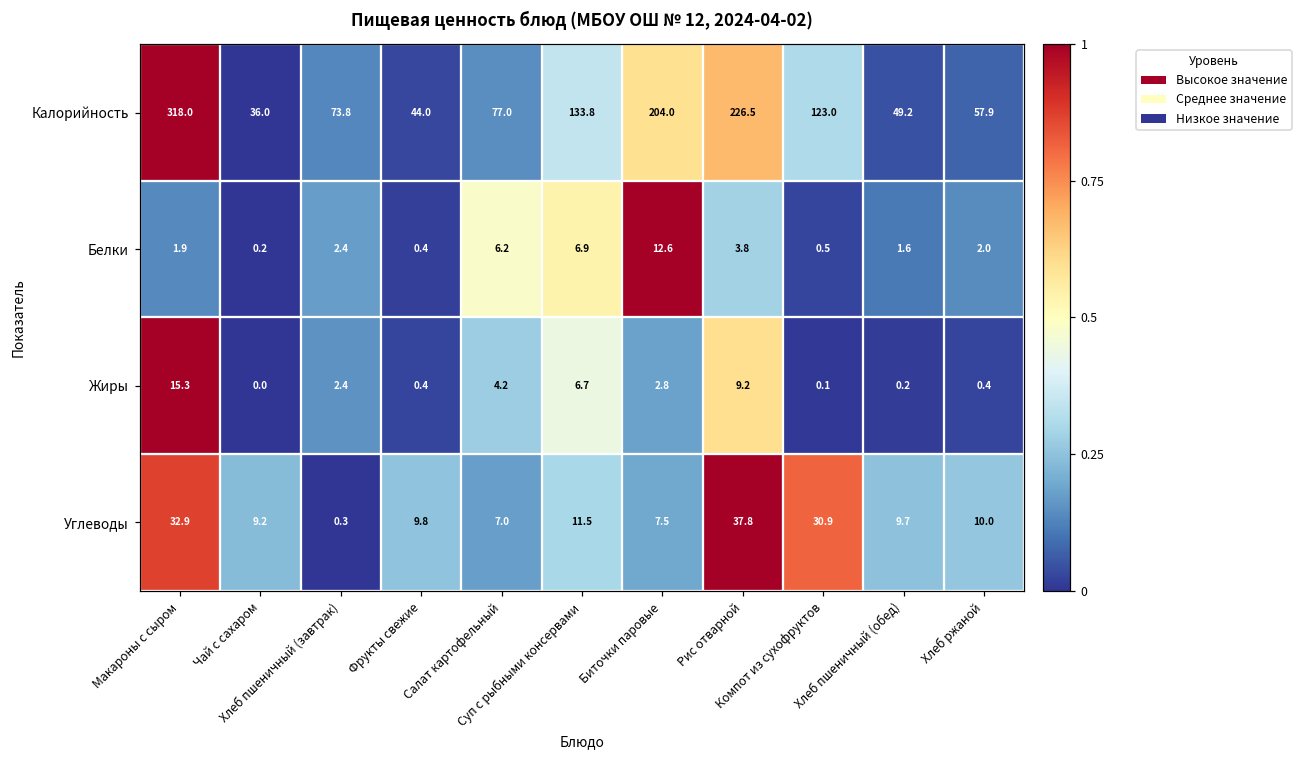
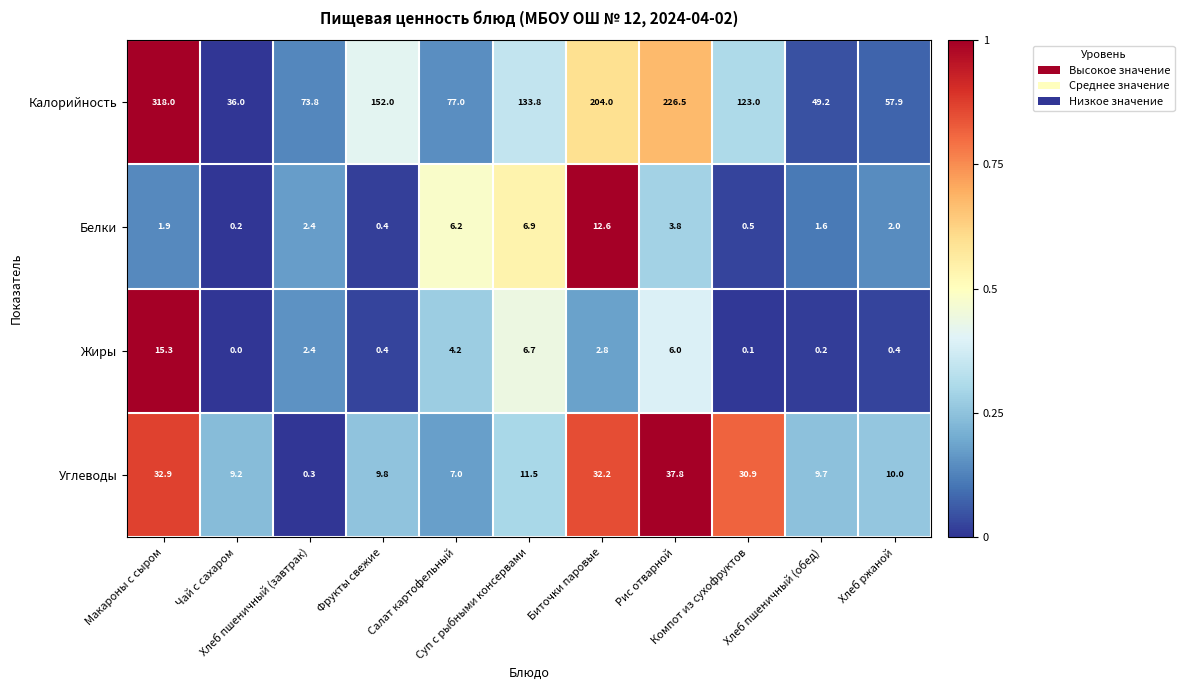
  {
    "Калорийность": {
      "Макароны с сыром": 318.0,
      "Чай с сахаром": 36.0,
      "Хлеб пшеничный (завтрак)": 73.8,
-     "Фрукты свежие": 44.0,
+     "Фрукты свежие": 152.0,
      "Салат картофельный": 77.0,
      "Суп с рыбными консервами": 133.8,
      "Биточки паровые": 204.0,
      "Рис отварной": 226.5,
      "Компот из сухофруктов": 123.0,
      "Хлеб пшеничный (обед)": 49.2,
      "Хлеб ржаной": 57.9
    },
    "Белки": {
      "Макароны с сыром": 1.9,
      "Чай с сахаром": 0.2,
      "Хлеб пшеничный (завтрак)": 2.4,
      "Фрукты свежие": 0.4,
      "Салат картофельный": 6.2,
      "Суп с рыбными консервами": 6.9,
      "Биточки паровые": 12.6,
      "Рис отварной": 3.8,
      "Компот из сухофруктов": 0.5,
      "Хлеб пшеничный (обед)": 1.6,
      "Хлеб ржаной": 2.0
    },
    "Жиры": {
      "Макароны с сыром": 15.3,
      "Чай с сахаром": 0.0,
      "Хлеб пшеничный (завтрак)": 2.4,
      "Фрукты свежие": 0.4,
      "Салат картофельный": 4.2,
      "Суп с рыбными консервами": 6.7,
      "Биточки паровые": 2.8,
-     "Рис отварной": 9.2,
+     "Рис отварной": 6.0,
      "Компот из сухофруктов": 0.1,
      "Хлеб пшеничный (обед)": 0.2,
      "Хлеб ржаной": 0.4
    },
    "Углеводы": {
      "Макароны с сыром": 32.9,
      "Чай с сахаром": 9.2,
      "Хлеб пшеничный (завтрак)": 0.3,
      "Фрукты свежие": 9.8,
      "Салат картофельный": 7.0,
      "Суп с рыбными консервами": 11.5,
-     "Биточки паровые": 7.5,
+     "Биточки паровые": 32.2,
      "Рис отварной": 37.8,
      "Компот из сухофруктов": 30.9,
      "Хлеб пшеничный (обед)": 9.7,
      "Хлеб ржаной": 10.0
    }
  }
